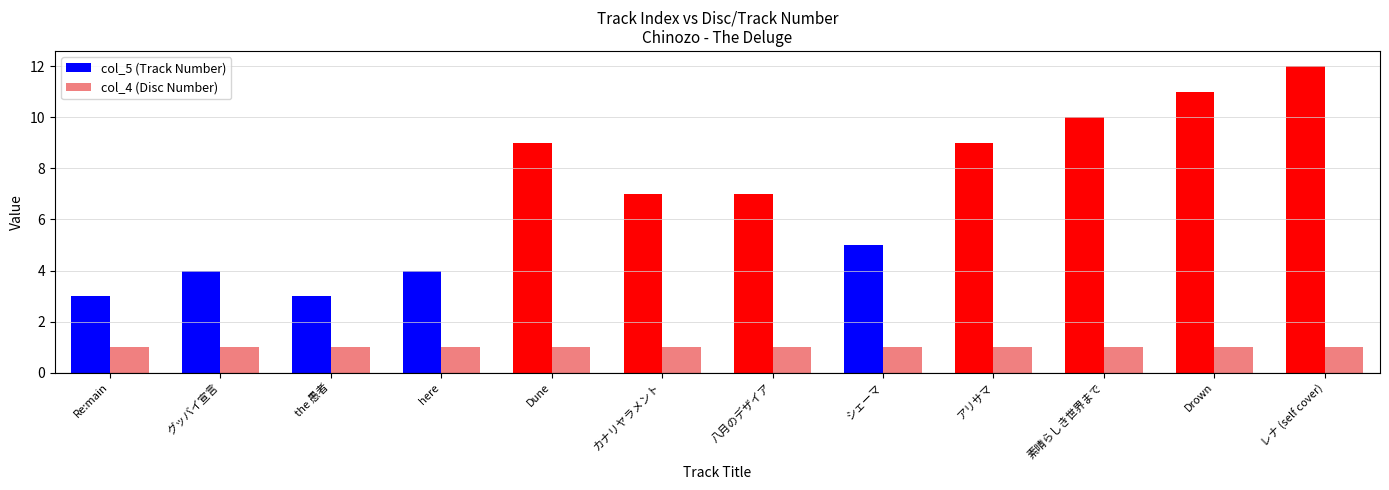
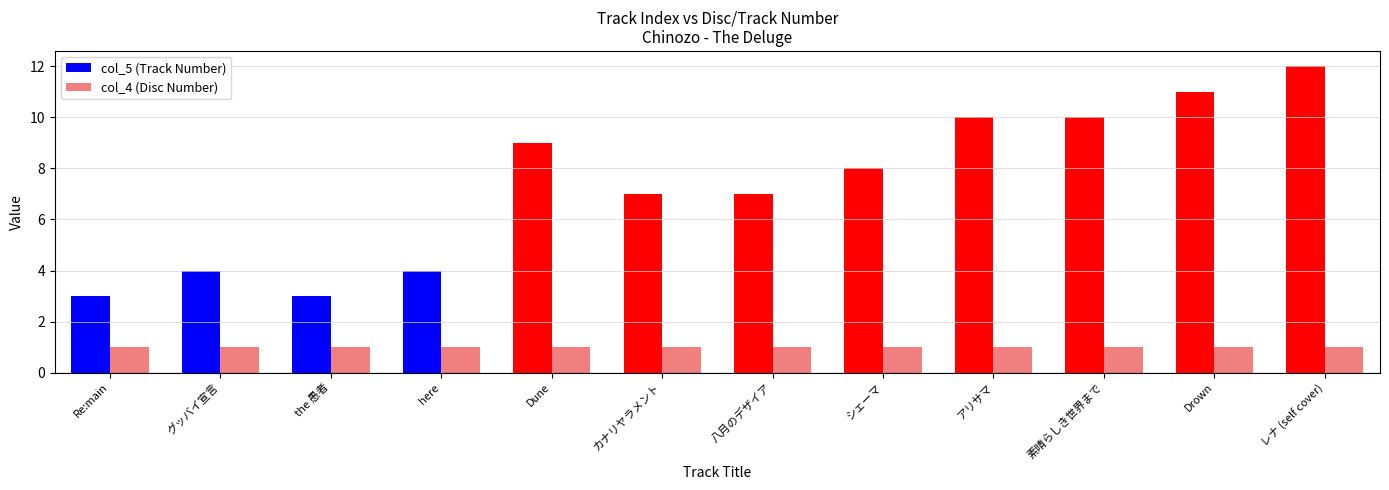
  {
    "col_5 (Track Number)": {
      "Re:main": 3,
      "グッバイ宣言": 4,
      "the 愚者": 3,
      "here": 4,
      "Dune": 9,
      "カナリヤラメント": 7,
      "八月のデザイア": 7,
-     "シェーマ": 5,
-     "アリサマ": 9,
+     "シェーマ": 8,
+     "アリサマ": 10,
      "素晴らしき世界まで": 10,
      "Drown": 11,
      "レナ (self cover)": 12
    },
    "col_4 (Disc Number)": {
      "Re:main": 1,
      "グッバイ宣言": 1,
      "the 愚者": 1,
      "here": 1,
      "Dune": 1,
      "カナリヤラメント": 1,
      "八月のデザイア": 1,
      "シェーマ": 1,
      "アリサマ": 1,
      "素晴らしき世界まで": 1,
      "Drown": 1,
      "レナ (self cover)": 1
    }
  }
